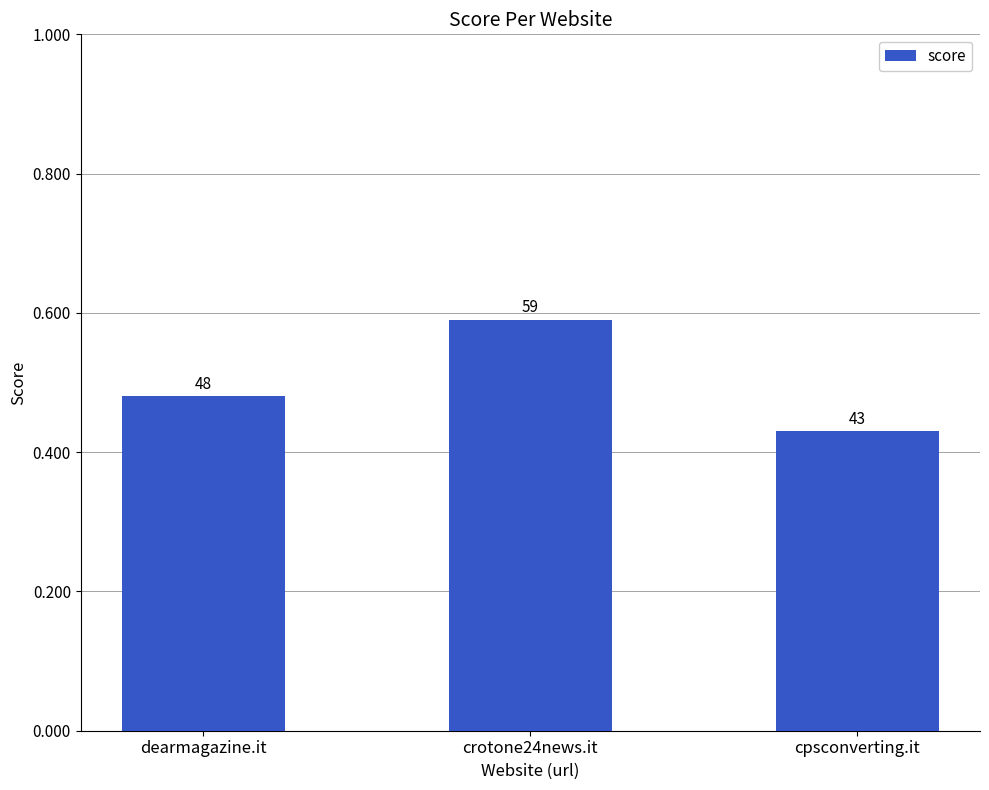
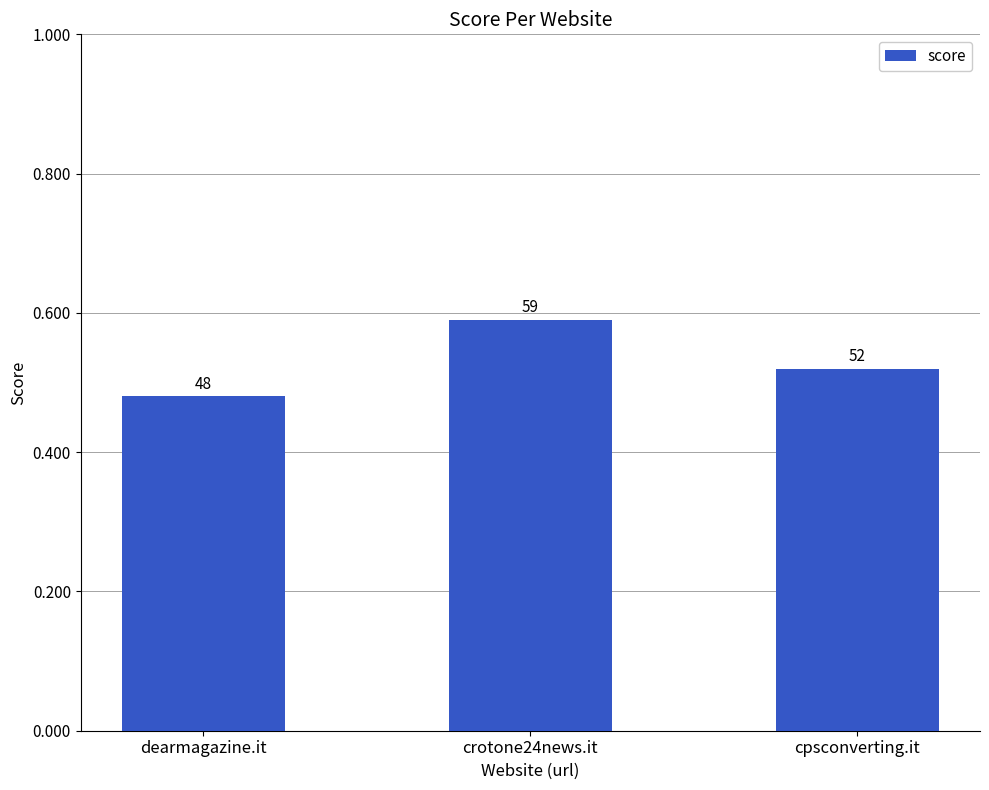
  {
    "dearmagazine.it": 48,
    "crotone24news.it": 59,
-   "cpsconverting.it": 43
+   "cpsconverting.it": 52
  }
